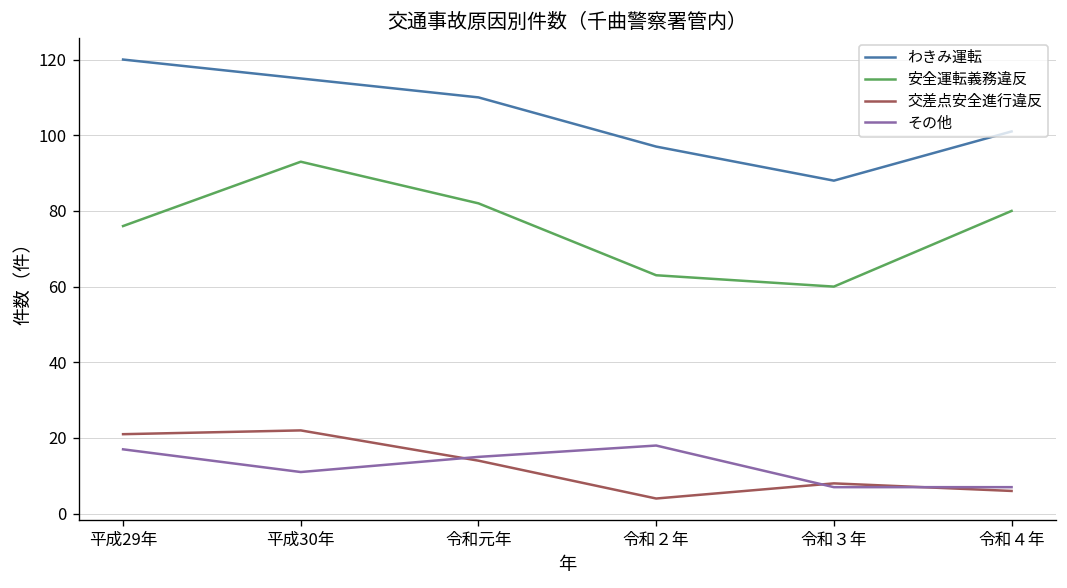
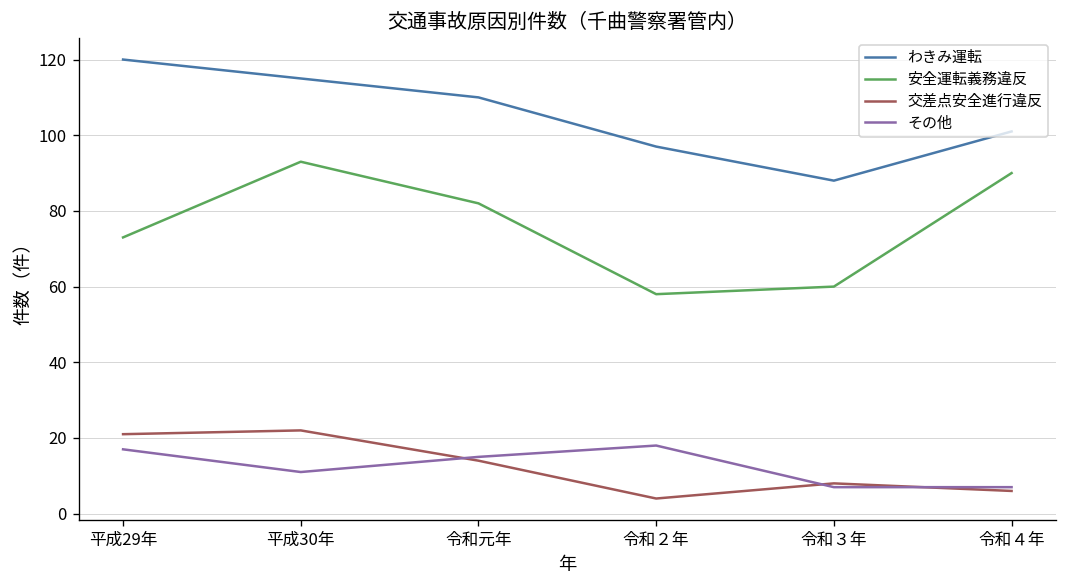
  {
    "わきみ運転": {
      "平成29年": 120,
      "平成30年": 115,
      "令和元年": 110,
      "令和２年": 97,
      "令和３年": 88
    },
    "安全運転義務違反": {
-     "平成29年": 76,
+     "平成29年": 73,
      "平成30年": 93,
      "令和元年": 82,
-     "令和２年": 63,
+     "令和２年": 58,
      "令和３年": 60,
-     "令和４年": 80
+     "令和４年": 90
    },
    "交差点安全進行違反": {
      "平成29年": 21,
      "平成30年": 22,
      "令和元年": 14,
      "令和２年": 4,
      "令和３年": 8,
      "令和４年": 6
    },
    "その他": {
      "平成29年": 17,
      "平成30年": 11,
      "令和元年": 15,
      "令和２年": 18,
      "令和３年": 7,
      "令和４年": 7
    }
  }
